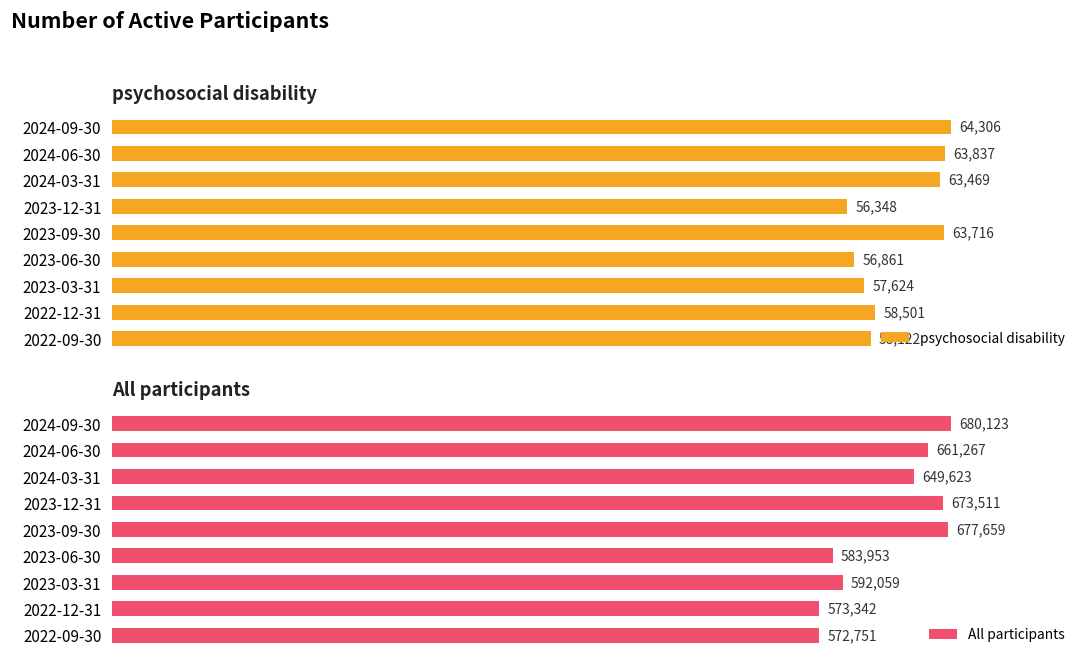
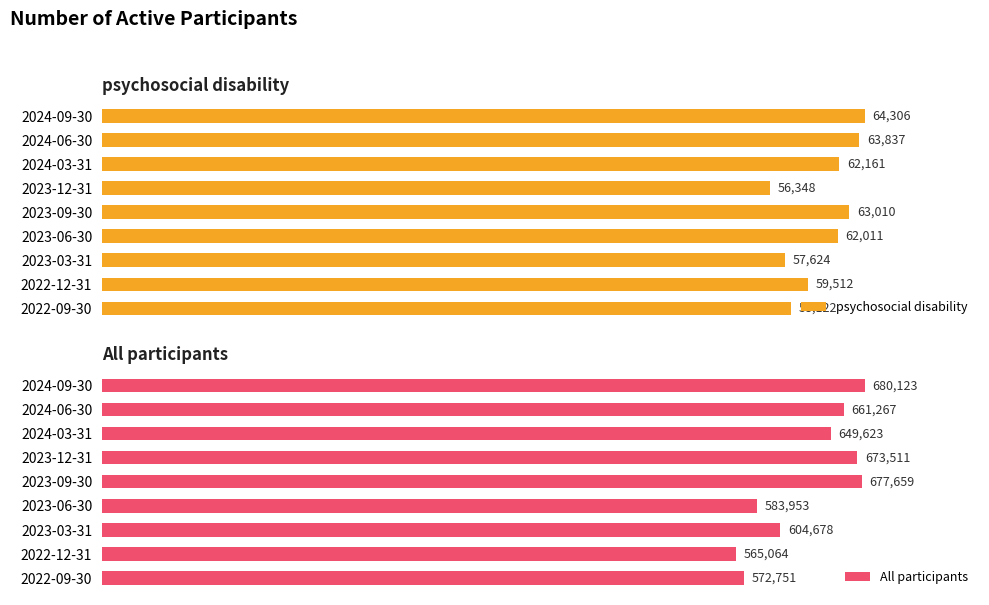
  {
    "psychosocial disability": {
      "2024-09-30": "64,306",
      "2024-06-30": "63,837",
-     "2024-03-31": "63,469",
+     "2024-03-31": "62,161",
      "2023-12-31": "56,348",
-     "2023-09-30": "63,716",
-     "2023-06-30": "56,861",
+     "2023-09-30": "63,010",
+     "2023-06-30": "62,011",
      "2023-03-31": "57,624",
-     "2022-12-31": "58,501",
+     "2022-12-31": "59,512",
      "2022-09-30": "58,122"
    },
    "All participants": {
      "2024-09-30": "680,123",
      "2024-06-30": "661,267",
      "2024-03-31": "649,623",
      "2023-12-31": "673,511",
      "2023-09-30": "677,659",
      "2023-06-30": "583,953",
-     "2023-03-31": "592,059",
-     "2022-12-31": "573,342",
+     "2023-03-31": "604,678",
+     "2022-12-31": "565,064",
      "2022-09-30": "572,751"
    }
  }
